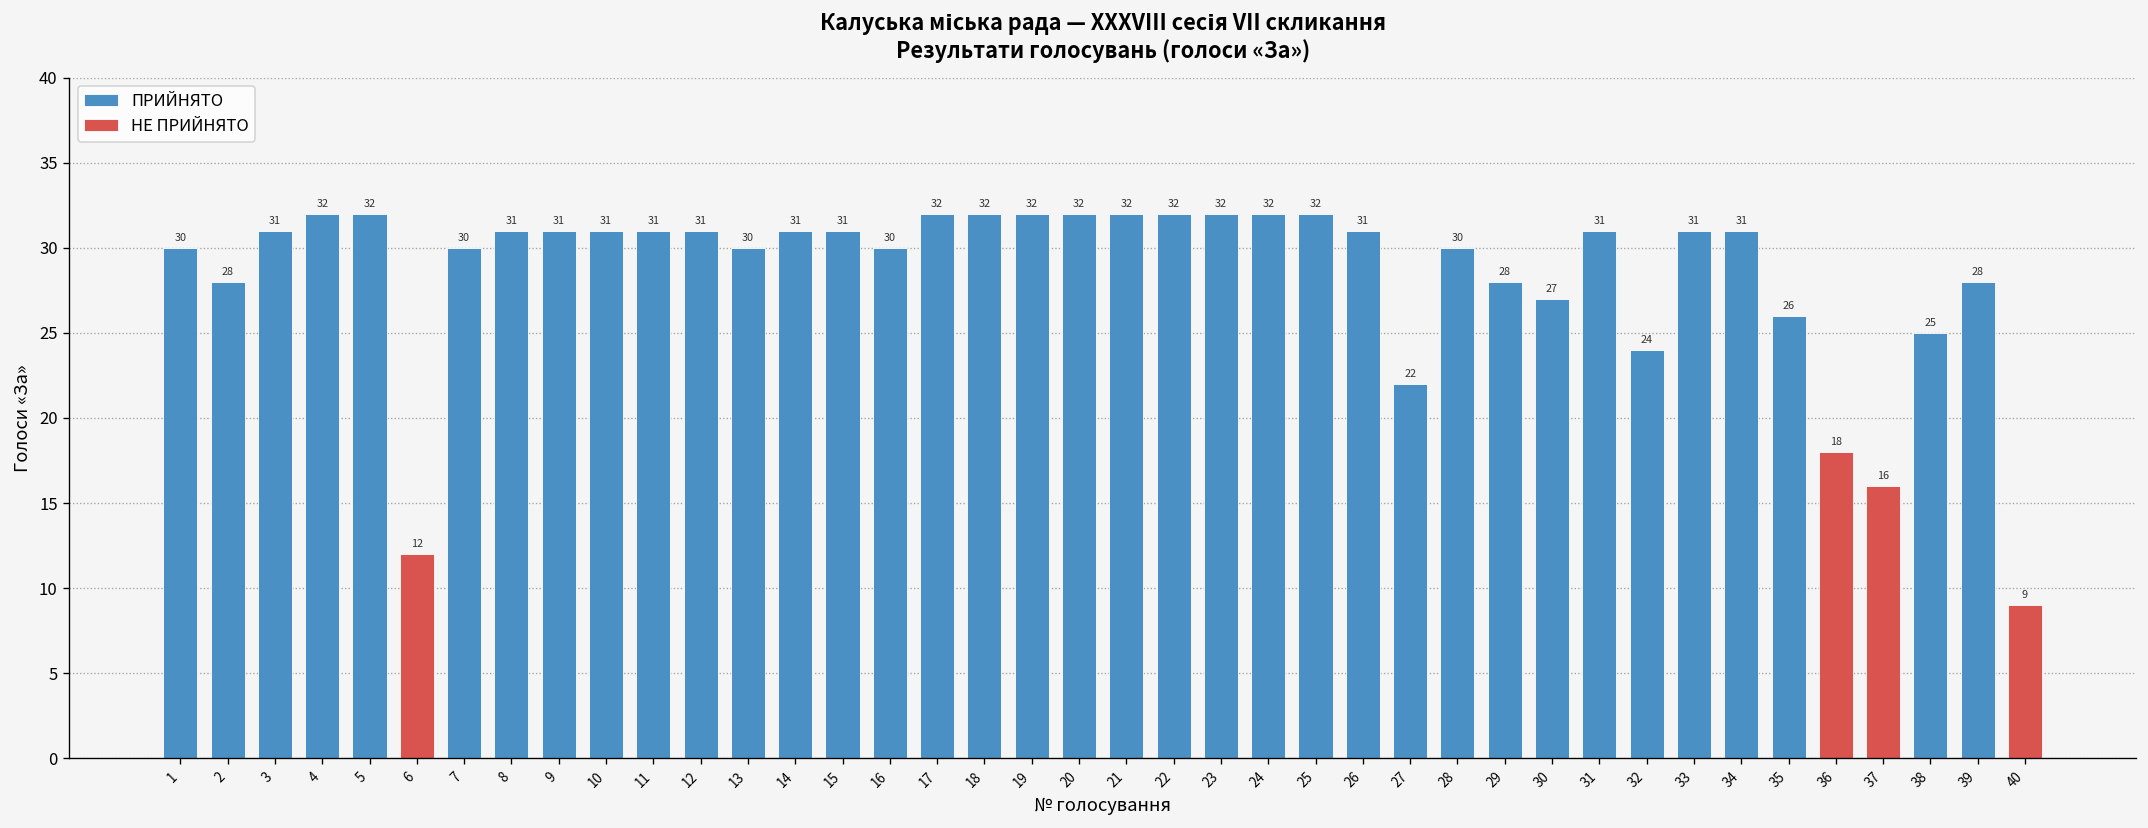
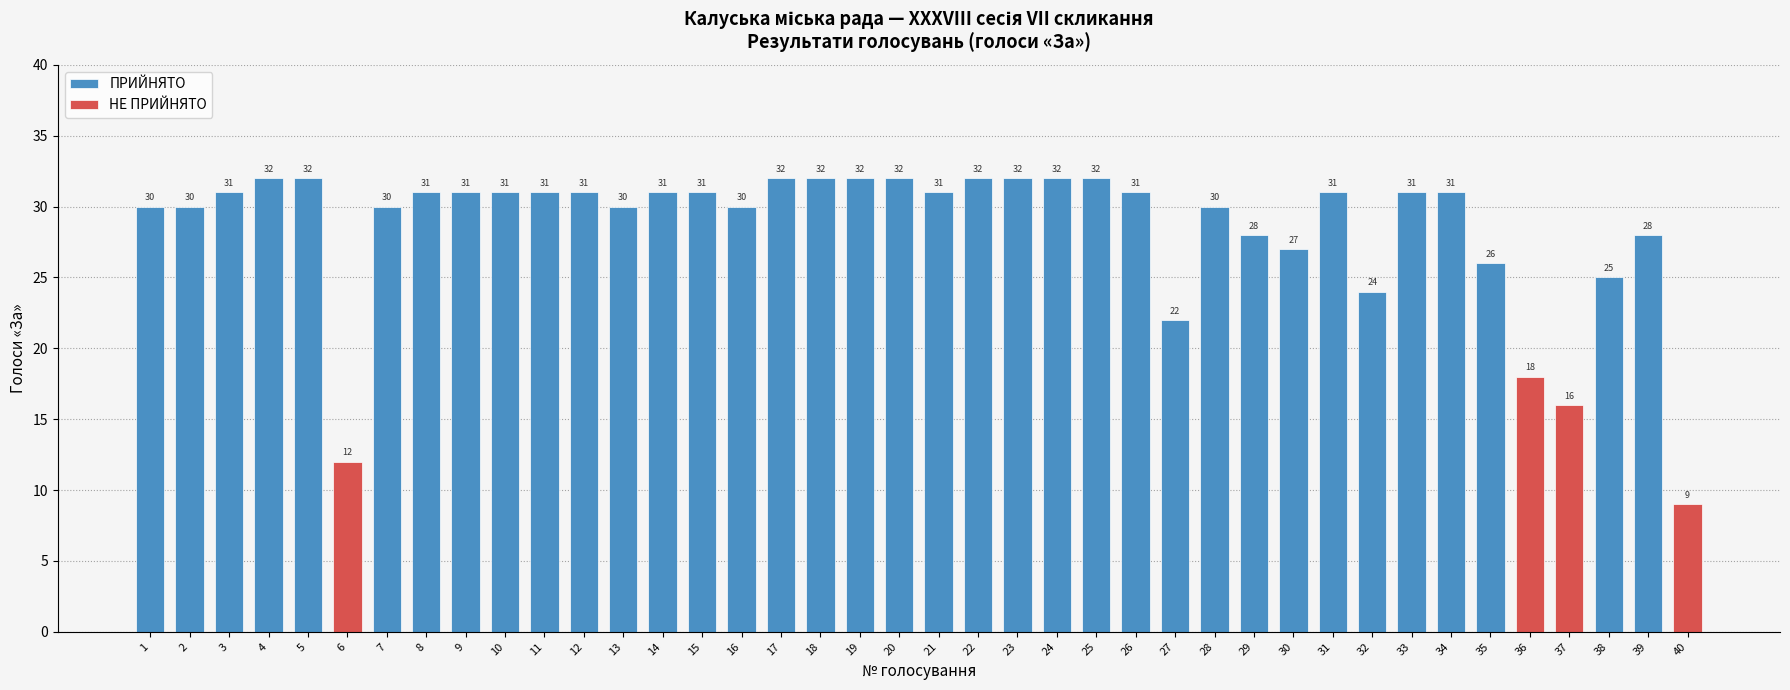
  {
    "ПРИЙНЯТО": {
      "1": 30,
-     "2": 28,
+     "2": 30,
      "3": 31,
      "4": 32,
      "5": 32,
      "7": 30,
      "8": 31,
      "9": 31,
      "10": 31,
      "11": 31,
      "12": 31,
      "13": 30,
      "14": 31,
      "15": 31,
      "16": 30,
      "17": 32,
      "18": 32,
      "19": 32,
      "20": 32,
-     "21": 32,
+     "21": 31,
      "22": 32,
      "23": 32,
      "24": 32,
      "25": 32,
      "26": 31,
      "27": 22,
      "28": 30,
      "29": 28,
      "30": 27,
      "31": 31,
      "32": 24,
      "33": 31,
      "34": 31,
      "35": 26,
      "38": 25,
      "39": 28
    },
    "НЕ ПРИЙНЯТО": {
      "6": 12,
      "36": 18,
      "37": 16,
      "40": 9
    }
  }
